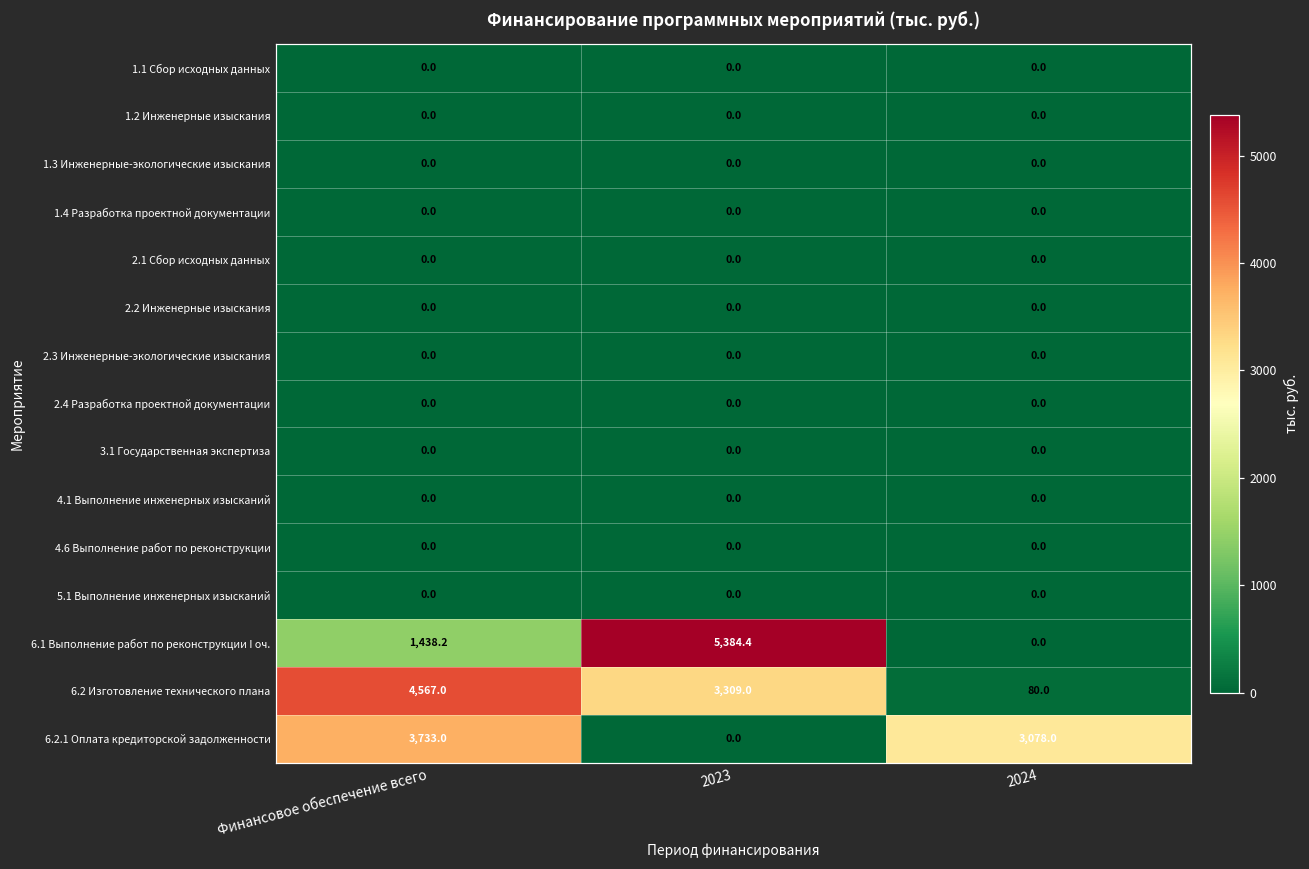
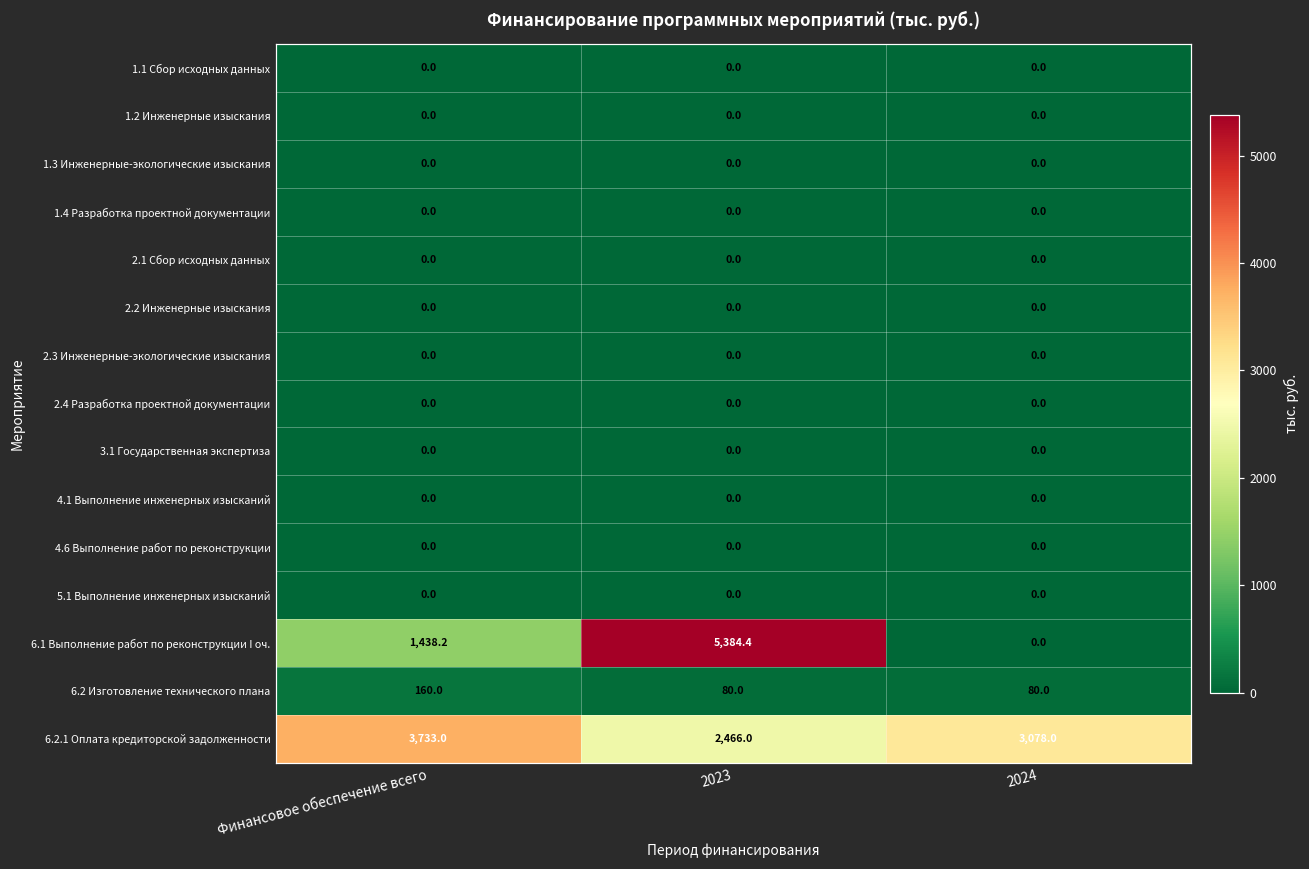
  {
    "1.1 Сбор исходных данных": {
      "Финансовое обеспечение всего": "0.0",
      "2023": "0.0",
      "2024": "0.0"
    },
    "1.2 Инженерные изыскания": {
      "Финансовое обеспечение всего": "0.0",
      "2023": "0.0",
      "2024": "0.0"
    },
    "1.3 Инженерные-экологические изыскания": {
      "Финансовое обеспечение всего": "0.0",
      "2023": "0.0",
      "2024": "0.0"
    },
    "1.4 Разработка проектной документации": {
      "Финансовое обеспечение всего": "0.0",
      "2023": "0.0",
      "2024": "0.0"
    },
    "2.1 Сбор исходных данных": {
      "Финансовое обеспечение всего": "0.0",
      "2023": "0.0",
      "2024": "0.0"
    },
    "2.2 Инженерные изыскания": {
      "Финансовое обеспечение всего": "0.0",
      "2023": "0.0",
      "2024": "0.0"
    },
    "2.3 Инженерные-экологические изыскания": {
      "Финансовое обеспечение всего": "0.0",
      "2023": "0.0",
      "2024": "0.0"
    },
    "2.4 Разработка проектной документации": {
      "Финансовое обеспечение всего": "0.0",
      "2023": "0.0",
      "2024": "0.0"
    },
    "3.1 Государственная экспертиза": {
      "Финансовое обеспечение всего": "0.0",
      "2023": "0.0",
      "2024": "0.0"
    },
    "4.1 Выполнение инженерных изысканий": {
      "Финансовое обеспечение всего": "0.0",
      "2023": "0.0",
      "2024": "0.0"
    },
    "4.6 Выполнение работ по реконструкции": {
      "Финансовое обеспечение всего": "0.0",
      "2023": "0.0",
      "2024": "0.0"
    },
    "5.1 Выполнение инженерных изысканий": {
      "Финансовое обеспечение всего": "0.0",
      "2023": "0.0",
      "2024": "0.0"
    },
    "6.1 Выполнение работ по реконструкции I оч.": {
      "Финансовое обеспечение всего": "1,438.2",
      "2023": "5,384.4",
      "2024": "0.0"
    },
    "6.2 Изготовление технического плана": {
-     "Финансовое обеспечение всего": "4,567.0",
-     "2023": "3,309.0",
+     "Финансовое обеспечение всего": "160.0",
+     "2023": "80.0",
      "2024": "80.0"
    },
    "6.2.1 Оплата кредиторской задолженности": {
      "Финансовое обеспечение всего": "3,733.0",
-     "2023": "0.0",
+     "2023": "2,466.0",
      "2024": "3,078.0"
    }
  }
